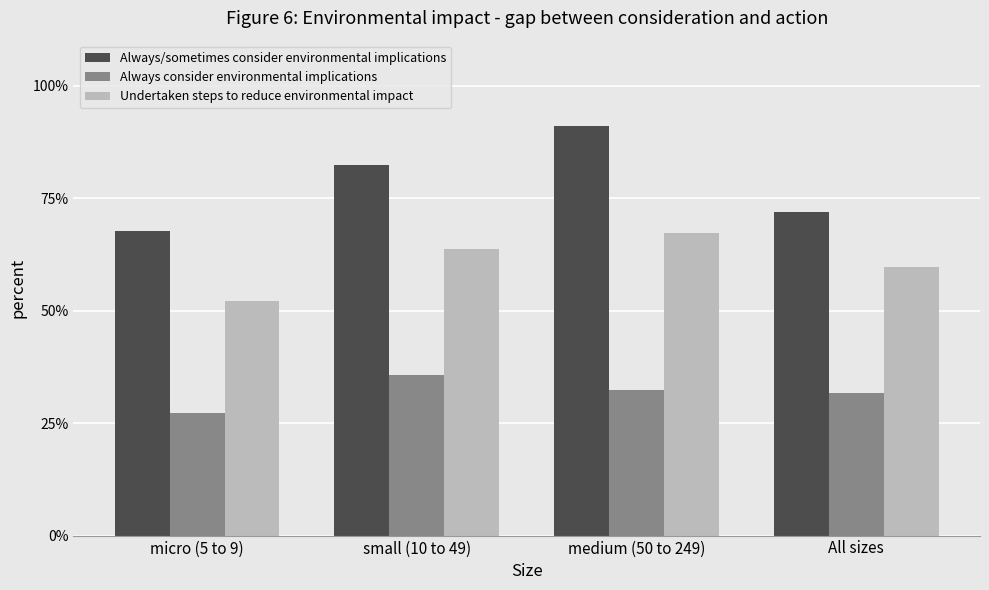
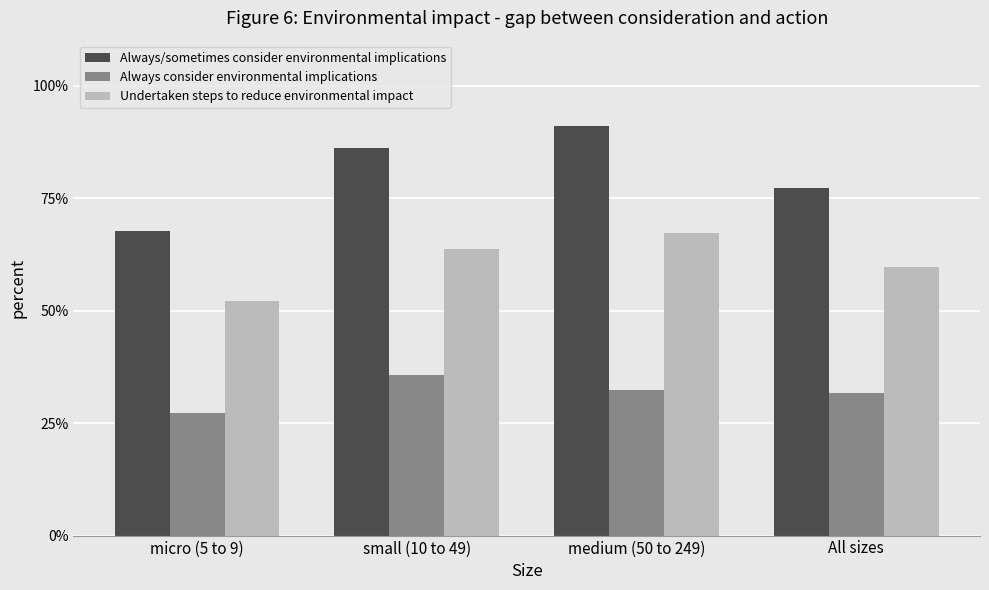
  {
    "Always/sometimes consider environmental implications": {
      "micro (5 to 9)": "68%",
-     "small (10 to 49)": "82%",
+     "small (10 to 49)": "86%",
      "medium (50 to 249)": "91%",
-     "All sizes": "72%"
+     "All sizes": "77%"
    },
    "Always consider environmental implications": {
      "micro (5 to 9)": "27%",
      "small (10 to 49)": "36%",
      "medium (50 to 249)": "32%",
      "All sizes": "32%"
    },
    "Undertaken steps to reduce environmental impact": {
      "micro (5 to 9)": "52%",
      "small (10 to 49)": "64%",
      "medium (50 to 249)": "67%",
      "All sizes": "60%"
    }
  }
